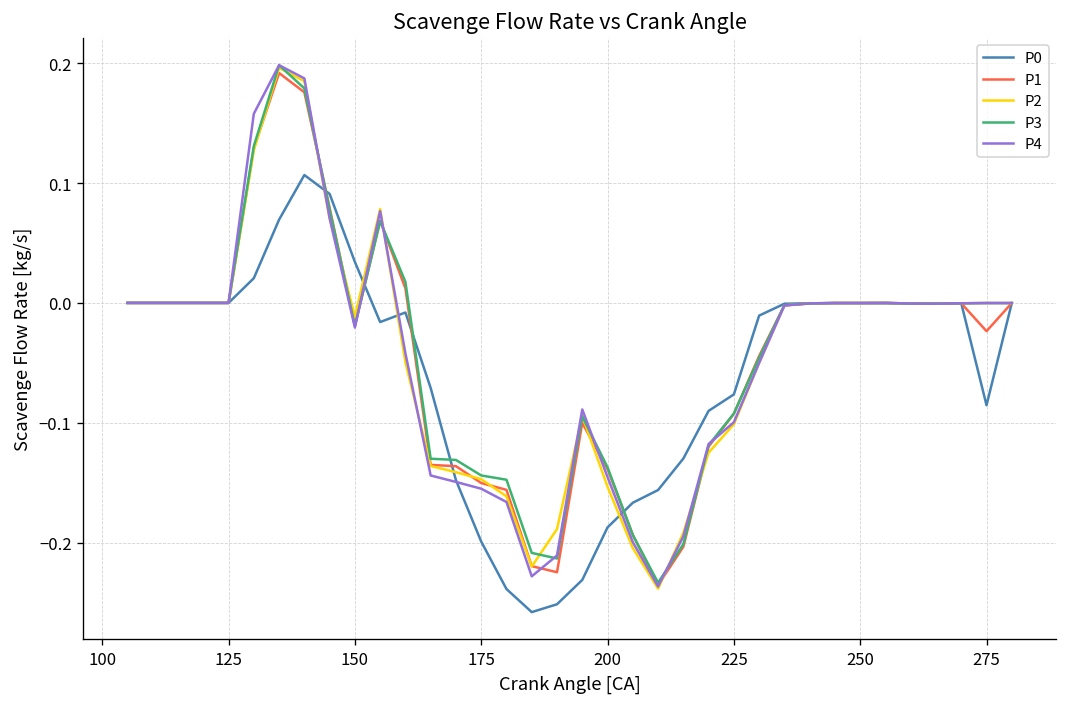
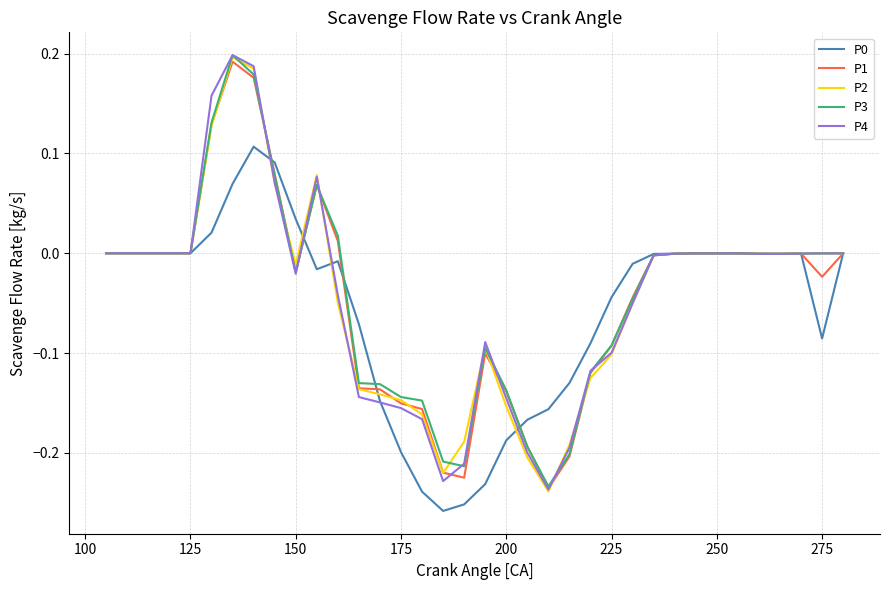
  {
    "P0": {
      "150": 0.03,
      "175": -0.20,
      "200": -0.19,
-     "225": -0.08,
+     "225": -0.04,
      "275": -0.09
    },
    "P1": {
      "175": -0.15,
      "275": -0.02
    },
    "P2": {
      "150": -0.01,
      "175": -0.15,
      "200": -0.15
    },
    "P3": {
      "175": -0.14
    },
    "P4": {
      "175": -0.16,
      "200": -0.15
    }
  }
